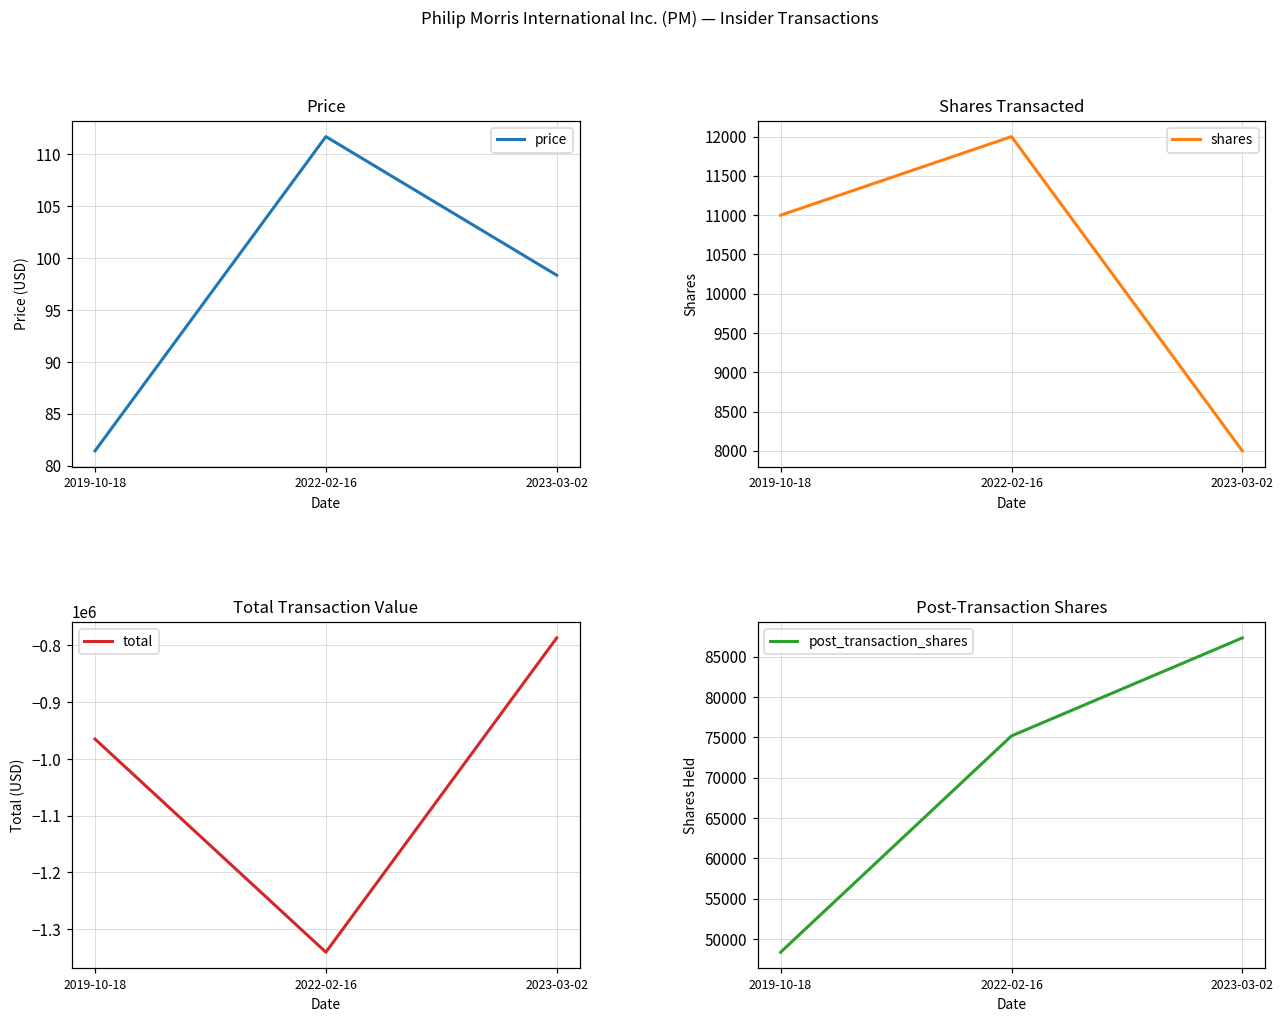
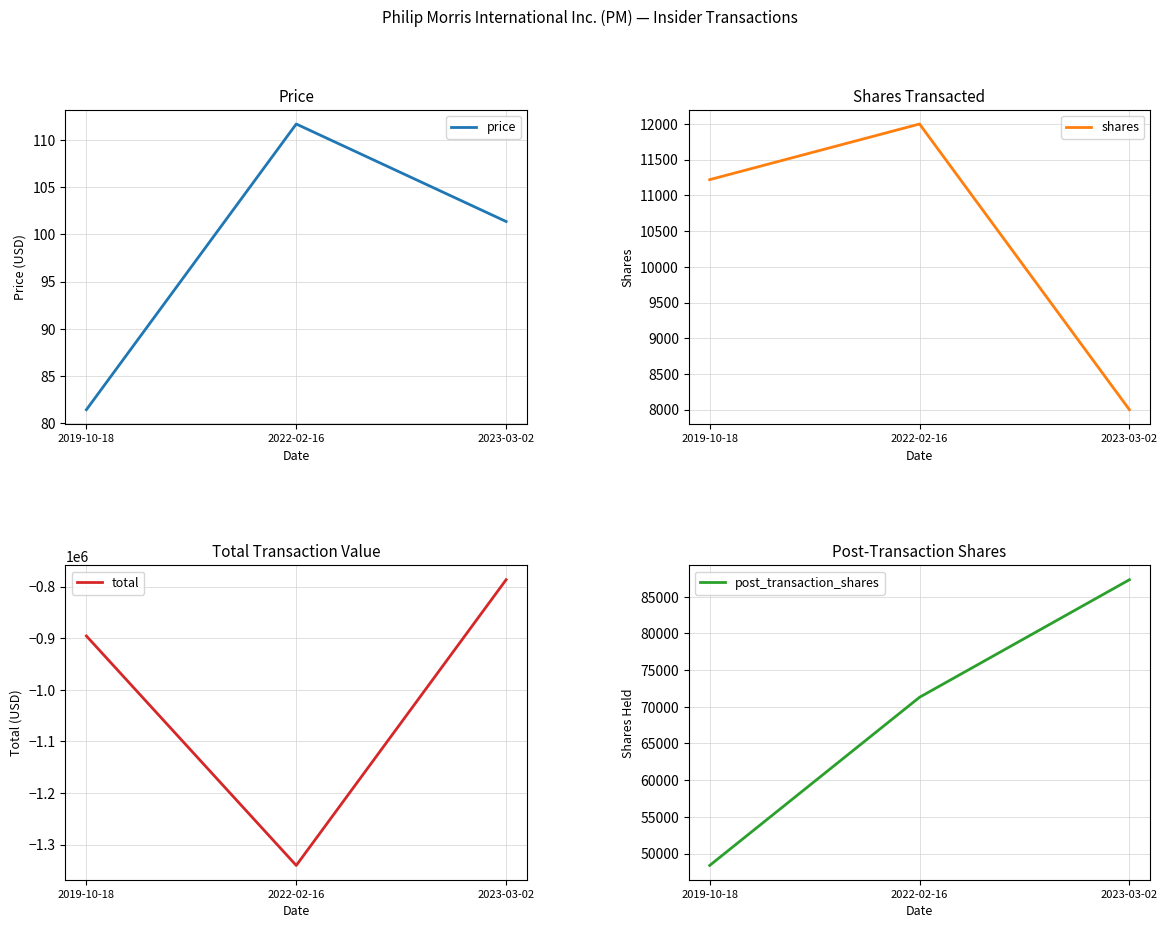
  {
    "Price": {
      "2019-10-18": 81,
      "2022-02-16": 112,
-     "2023-03-02": 98
+     "2023-03-02": 101
    },
    "Shares Transacted": {
-     "2019-10-18": 11000,
+     "2019-10-18": 11200,
      "2022-02-16": 12000,
      "2023-03-02": 8000
    },
    "Total Transaction Value": {
-     "2019-10-18": -970000,
+     "2019-10-18": -900000,
      "2022-02-16": -1340000,
      "2023-03-02": -790000
    },
    "Post-Transaction Shares": {
      "2019-10-18": 48000,
-     "2022-02-16": 75000,
+     "2022-02-16": 71000,
      "2023-03-02": 87000
    }
  }
